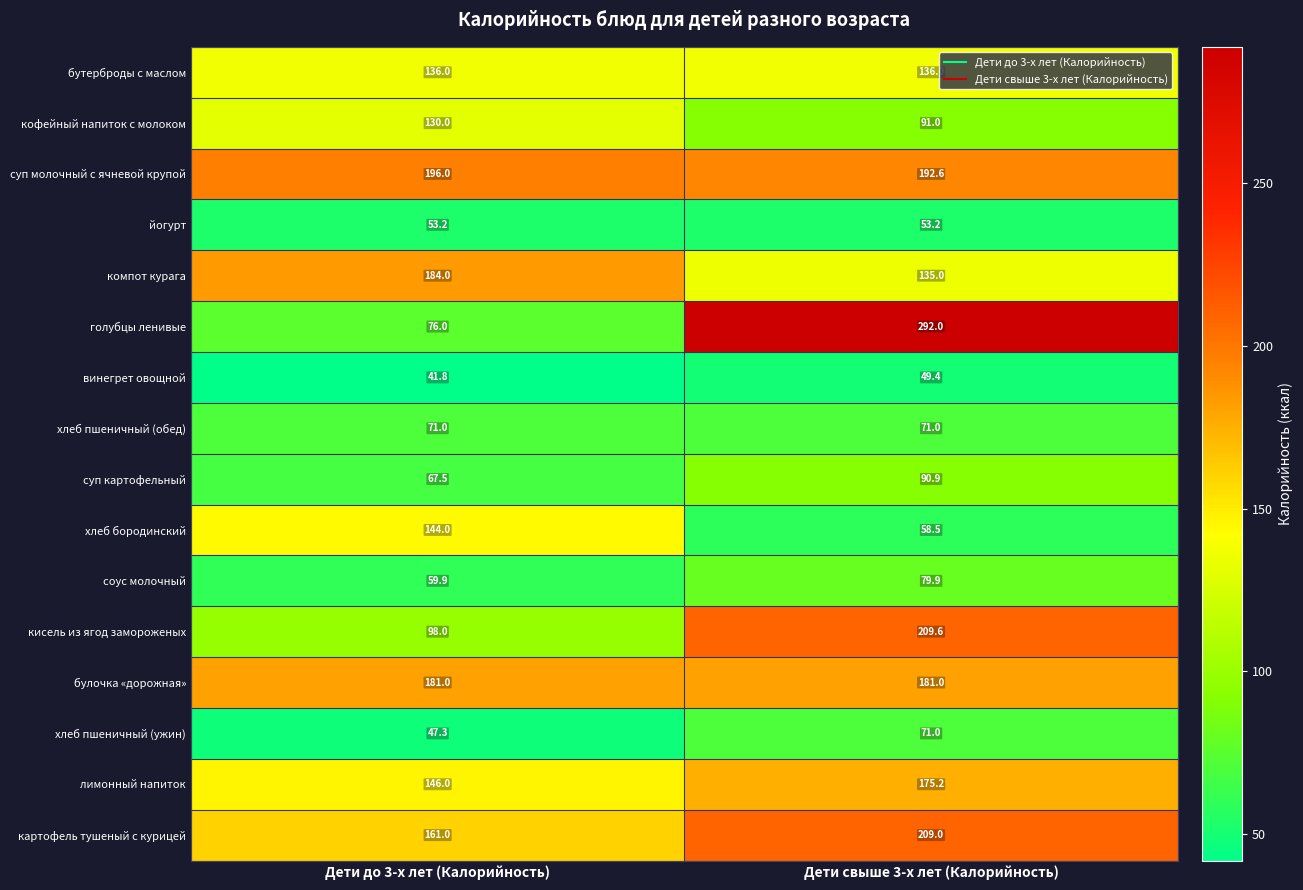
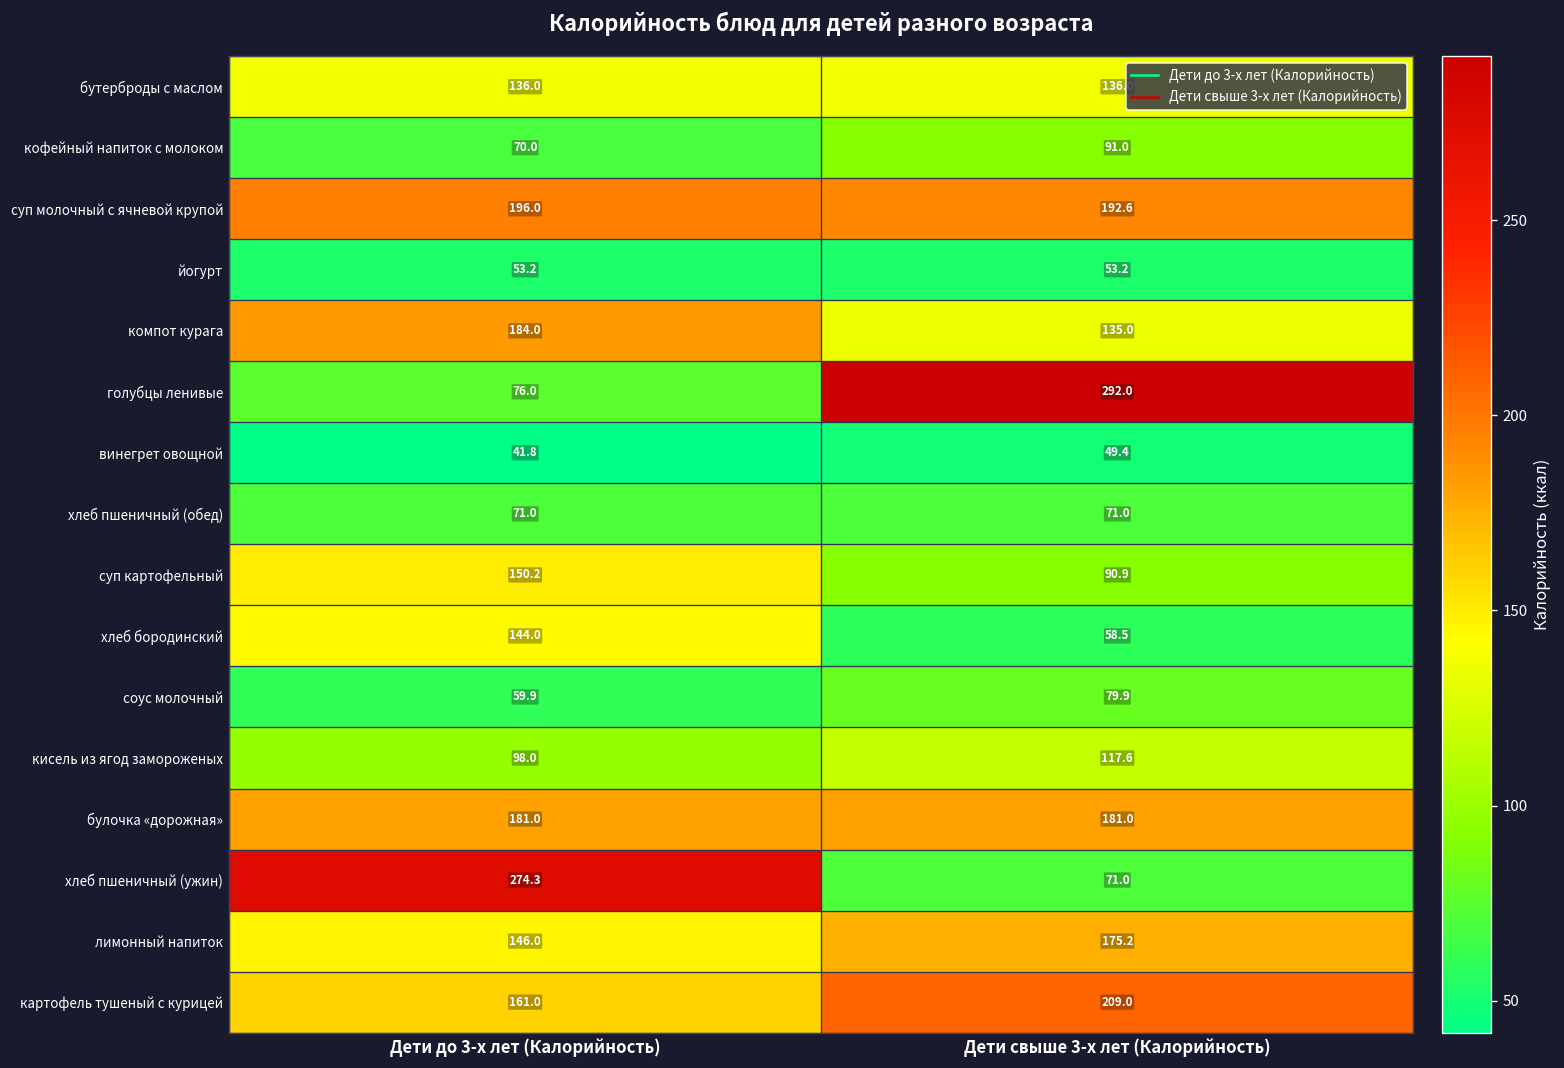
  {
    "кофейный напиток с молоком": {
-     "Дети до 3-х лет (Калорийность)": 130.0
+     "Дети до 3-х лет (Калорийность)": 70.0
    },
    "суп картофельный": {
-     "Дети до 3-х лет (Калорийность)": 67.5
+     "Дети до 3-х лет (Калорийность)": 150.2
    },
    "кисель из ягод замороженых": {
-     "Дети свыше 3-х лет (Калорийность)": 209.6
+     "Дети свыше 3-х лет (Калорийность)": 117.6
    },
    "хлеб пшеничный (ужин)": {
-     "Дети до 3-х лет (Калорийность)": 47.3
+     "Дети до 3-х лет (Калорийность)": 274.3
    }
  }
